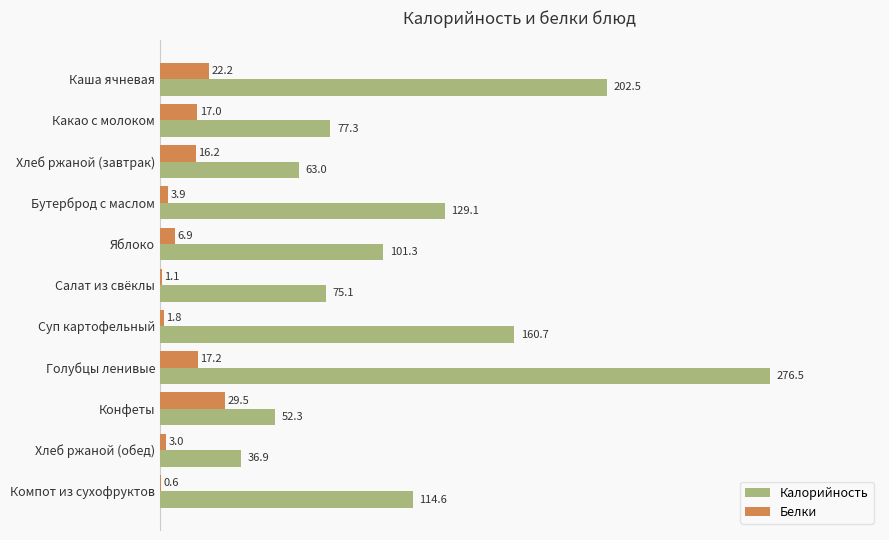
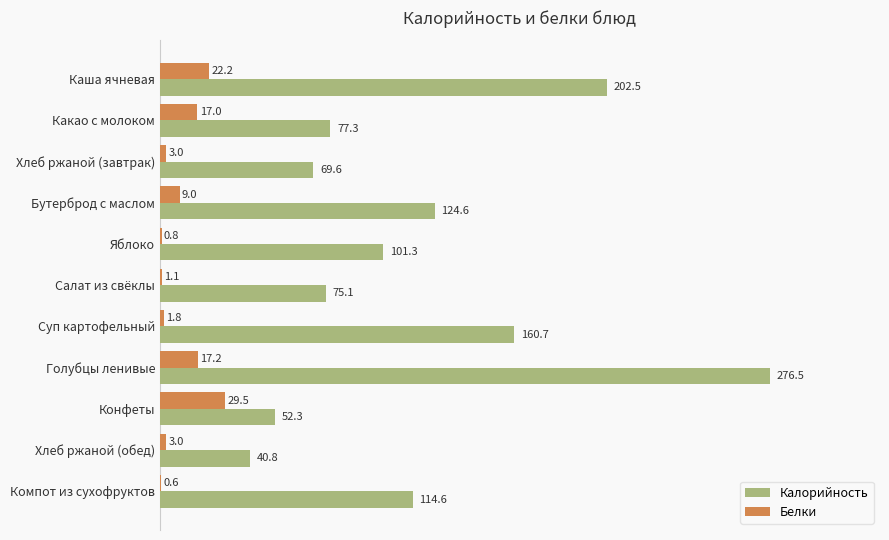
  {
    "Калорийность": {
      "Каша ячневая": 202.5,
      "Какао с молоком": 77.3,
-     "Хлеб ржаной (завтрак)": 63.0,
-     "Бутерброд с маслом": 129.1,
+     "Хлеб ржаной (завтрак)": 69.6,
+     "Бутерброд с маслом": 124.6,
      "Яблоко": 101.3,
      "Салат из свёклы": 75.1,
      "Суп картофельный": 160.7,
      "Голубцы ленивые": 276.5,
      "Конфеты": 52.3,
-     "Хлеб ржаной (обед)": 36.9,
+     "Хлеб ржаной (обед)": 40.8,
      "Компот из сухофруктов": 114.6
    },
    "Белки": {
      "Каша ячневая": 22.2,
      "Какао с молоком": 17.0,
-     "Хлеб ржаной (завтрак)": 16.2,
-     "Бутерброд с маслом": 3.9,
-     "Яблоко": 6.9,
+     "Хлеб ржаной (завтрак)": 3.0,
+     "Бутерброд с маслом": 9.0,
+     "Яблоко": 0.8,
      "Салат из свёклы": 1.1,
      "Суп картофельный": 1.8,
      "Голубцы ленивые": 17.2,
      "Конфеты": 29.5,
      "Хлеб ржаной (обед)": 3.0,
      "Компот из сухофруктов": 0.6
    }
  }
